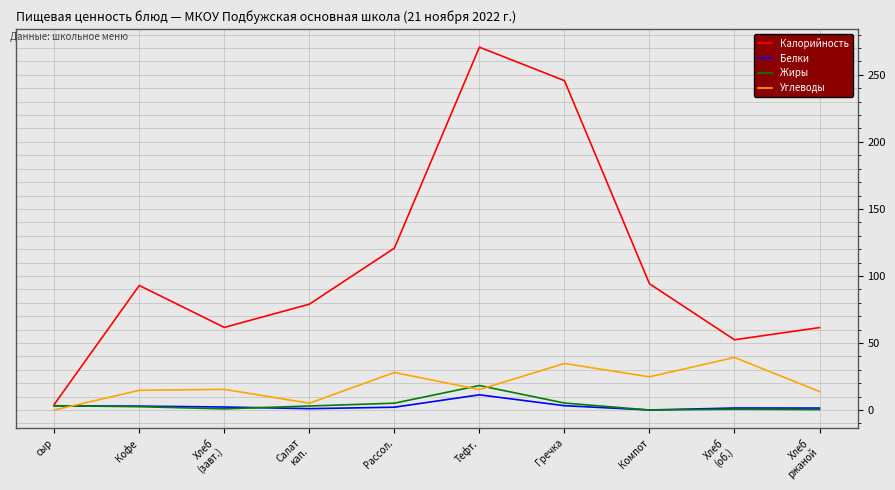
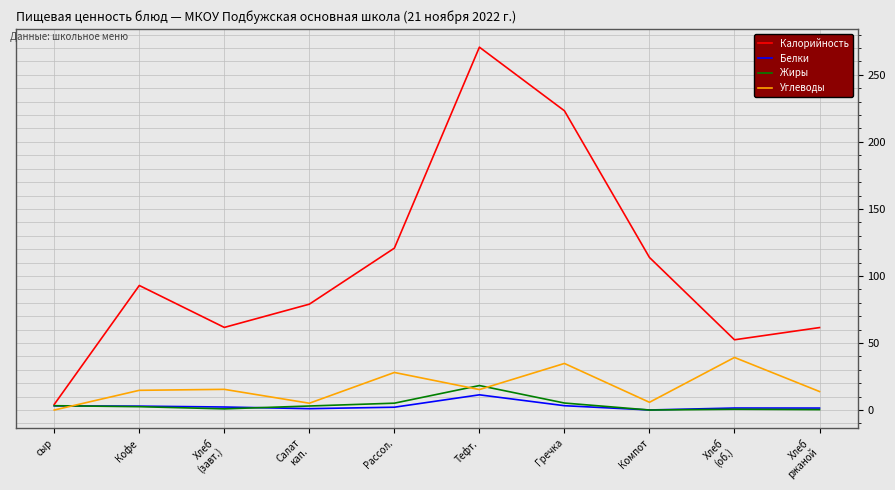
  {
    "Калорийность": {
      "Кофе": 93,
      "Хлеб (завт.)": 62,
      "Салат кап.": 79,
      "Рассол.": 121,
      "Тефт.": 271,
-     "Гречка": 246,
-     "Компот": 94,
+     "Гречка": 223,
+     "Компот": 114,
      "Хлеб (об.)": 52,
      "Хлеб ржаной": 62
    },
    "Белки": {
      "Салат кап.": 1,
      "Рассол.": 2,
      "Тефт.": 11,
      "Гречка": 3
    },
    "Жиры": {
      "Салат кап.": 3,
      "Рассол.": 5,
      "Тефт.": 18,
      "Гречка": 5
    },
    "Углеводы": {
      "сыр": 0,
      "Кофе": 15,
      "Хлеб (завт.)": 15,
      "Салат кап.": 5,
      "Рассол.": 28,
      "Тефт.": 15,
      "Гречка": 35,
-     "Компот": 25,
+     "Компот": 6,
      "Хлеб (об.)": 39,
      "Хлеб ржаной": 14
    }
  }
